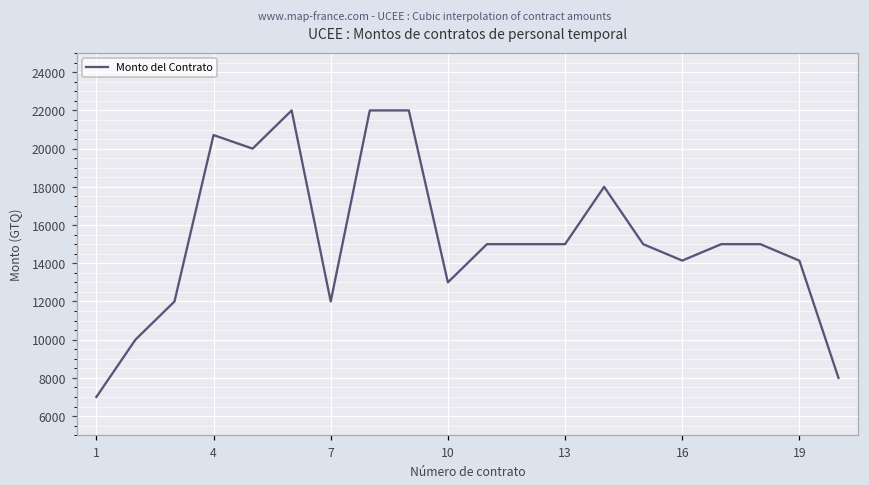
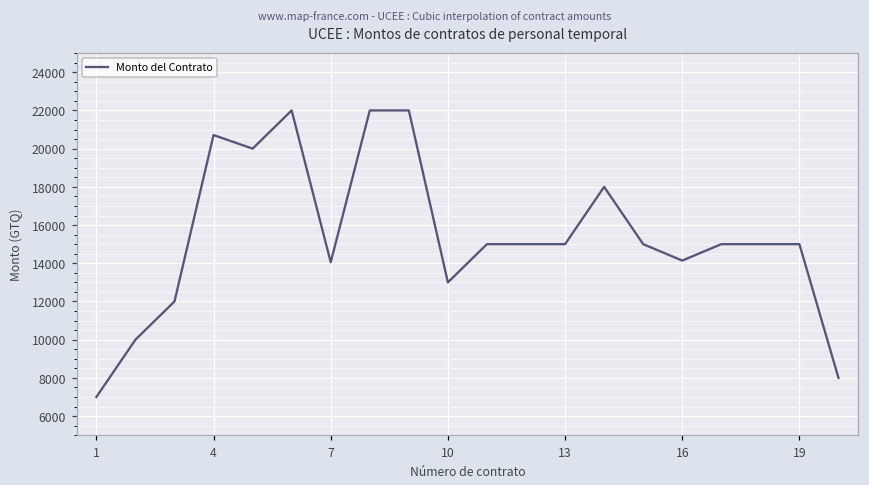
  {
    "1": 7000,
    "4": 20700,
-   "7": 12000,
+   "7": 14100,
    "10": 13000,
    "13": 15000,
    "16": 14100,
-   "19": 14100
+   "19": 15000
  }
